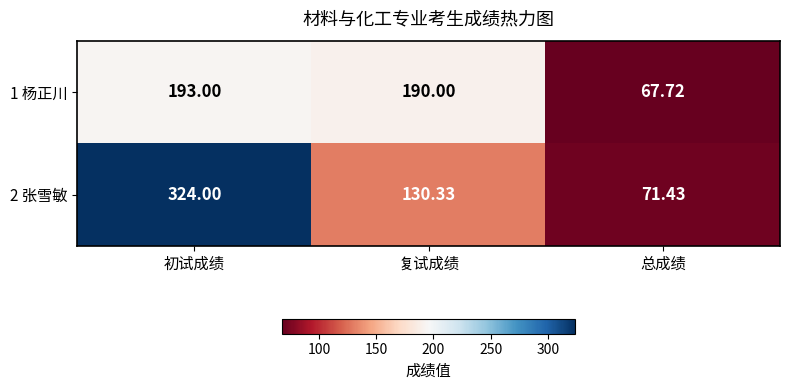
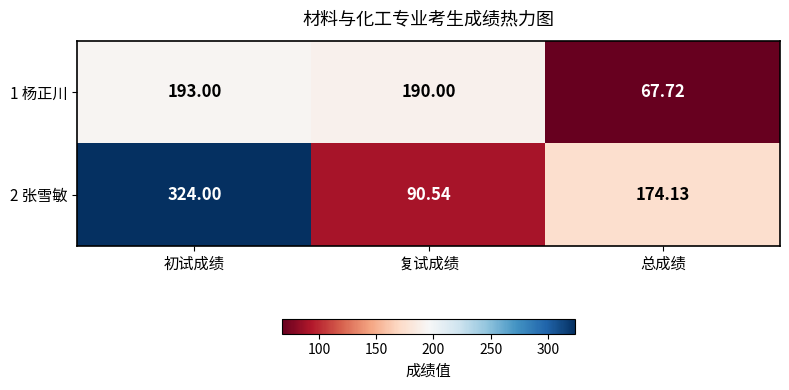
  {
    "1 杨正川": {
      "初试成绩": 193.00,
      "复试成绩": 190.00,
      "总成绩": 67.72
    },
    "2 张雪敏": {
      "初试成绩": 324.00,
-     "复试成绩": 130.33,
-     "总成绩": 71.43
+     "复试成绩": 90.54,
+     "总成绩": 174.13
    }
  }
